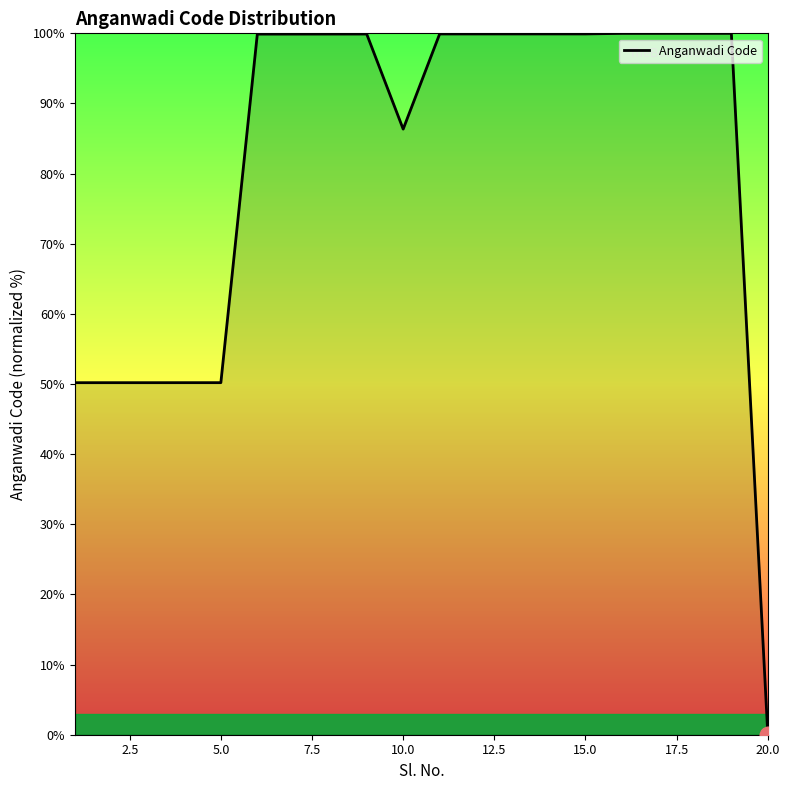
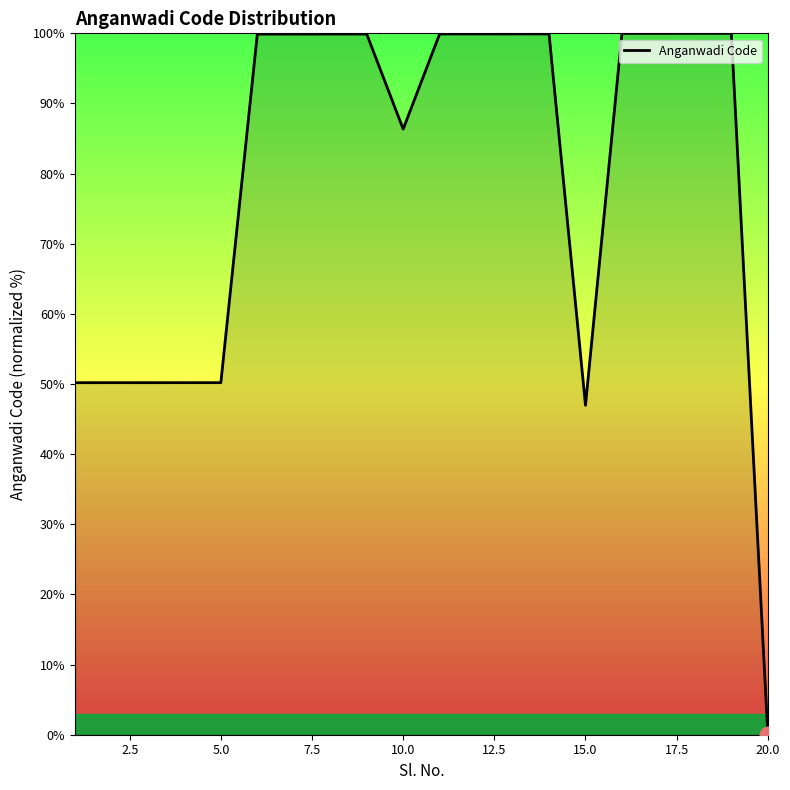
  {
    "Anganwadi Code": {
      "5.0": "50%",
      "10.0": "86%",
-     "15.0": "100%"
+     "15.0": "47%"
    }
  }
